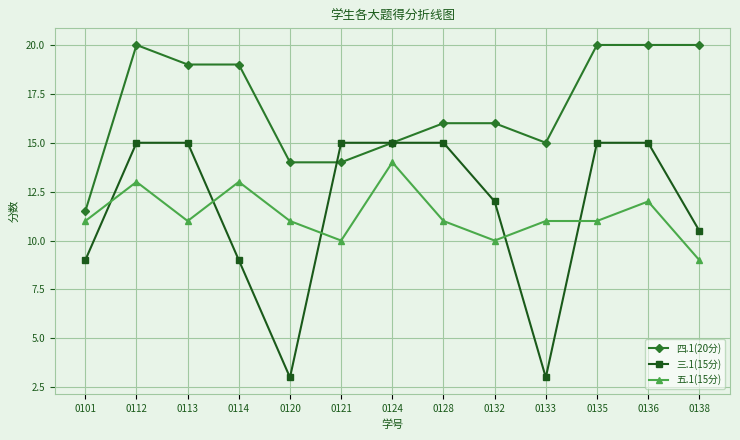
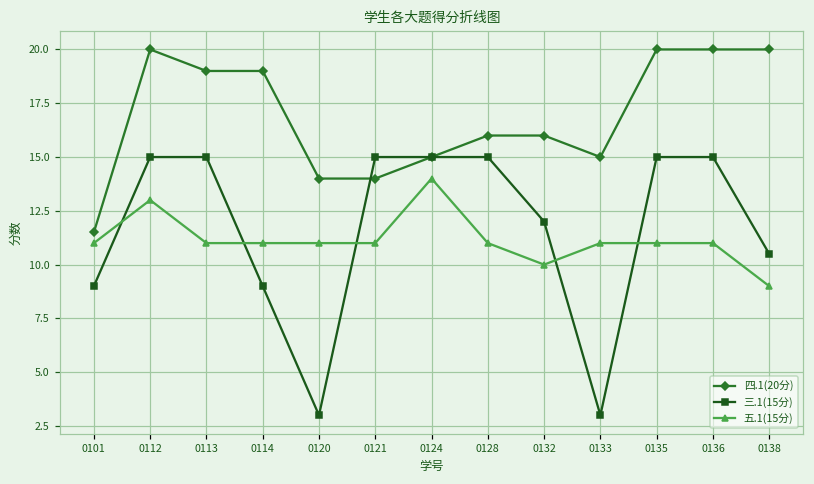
  {
    "五.1(15分)": {
      "0101": 11,
      "0112": 13,
      "0113": 11,
-     "0114": 13,
+     "0114": 11,
      "0120": 11,
-     "0121": 10,
+     "0121": 11,
      "0124": 14,
      "0128": 11,
      "0132": 10,
      "0133": 11,
      "0135": 11,
-     "0136": 12,
+     "0136": 11,
      "0138": 9
    }
  }
